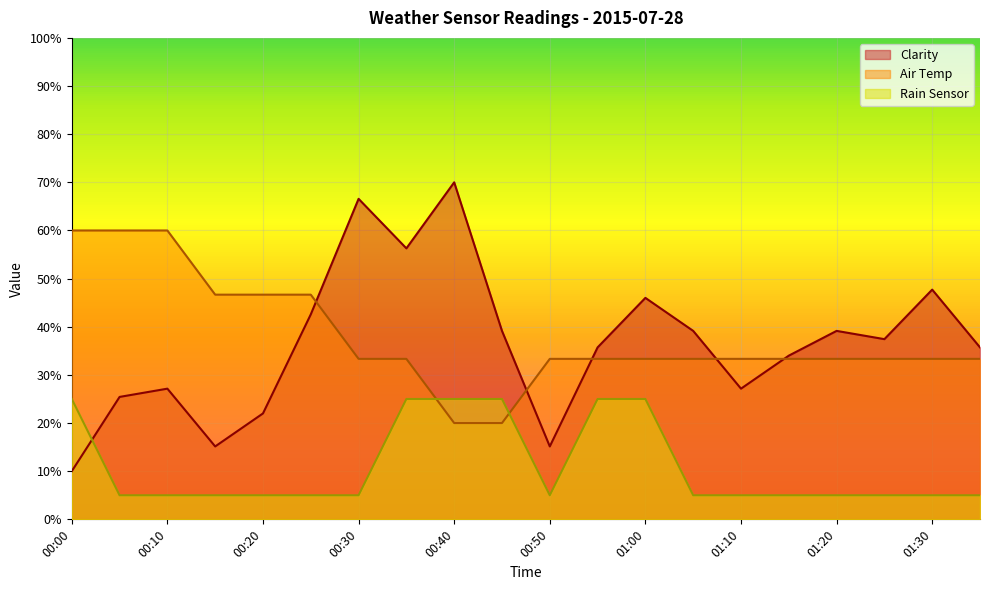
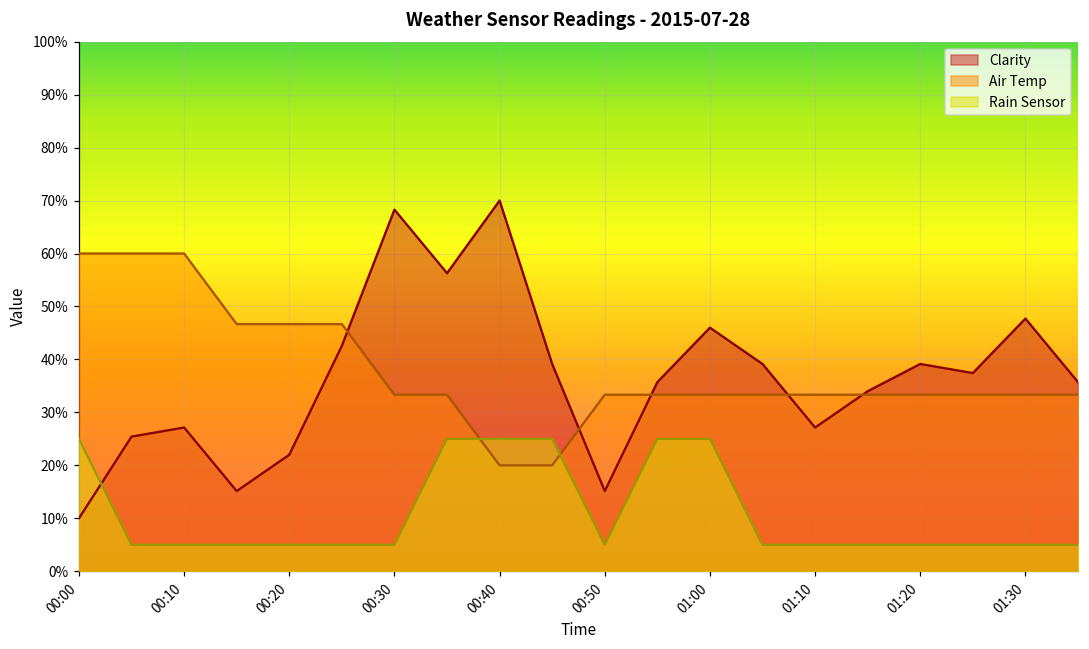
  {
    "Clarity": {
      "00:00": "10%",
      "00:10": "27%",
      "00:20": "22%",
-     "00:30": "67%",
+     "00:30": "68%",
      "00:40": "70%",
      "00:50": "15%",
      "01:00": "46%",
      "01:10": "27%",
      "01:20": "39%",
      "01:30": "48%"
    },
    "Air Temp": {
      "00:00": "60%",
      "00:10": "60%",
      "00:20": "47%",
      "00:30": "33%",
      "00:40": "20%",
      "00:50": "33%",
      "01:00": "33%",
      "01:10": "33%",
      "01:20": "33%",
      "01:30": "33%"
    },
    "Rain Sensor": {
      "00:00": "25%",
      "00:10": "5%",
      "00:20": "5%",
      "00:30": "5%",
      "00:40": "25%",
      "00:50": "5%",
      "01:00": "25%",
      "01:10": "5%",
      "01:20": "5%",
      "01:30": "5%"
    }
  }
